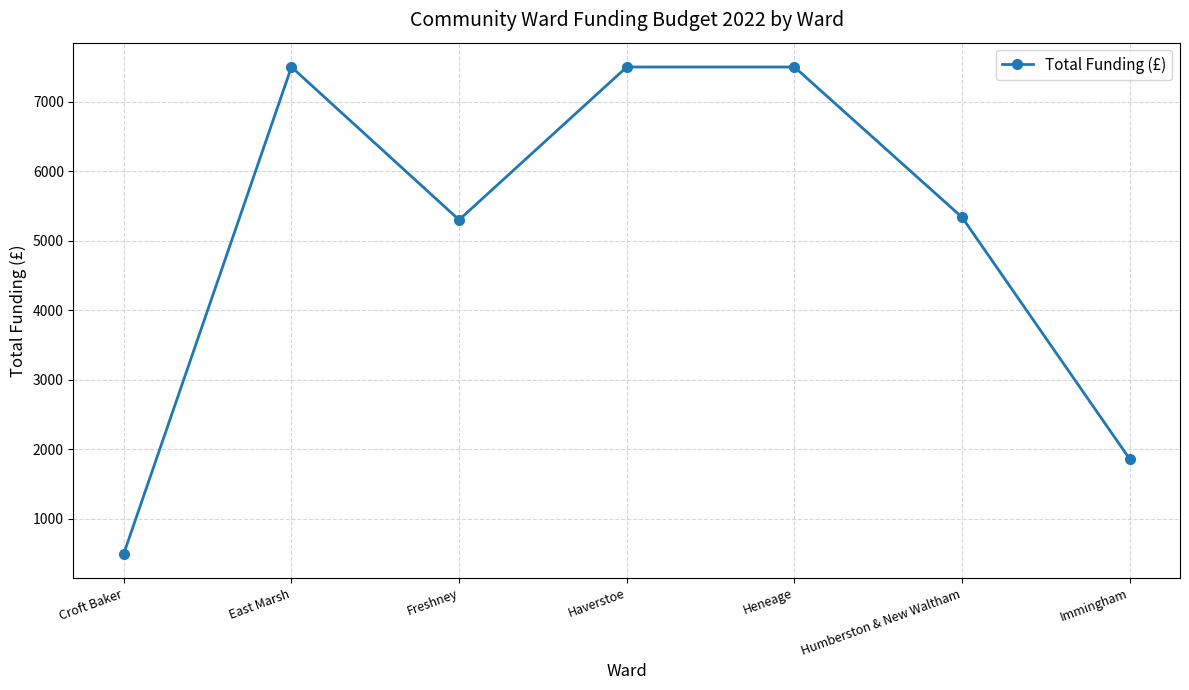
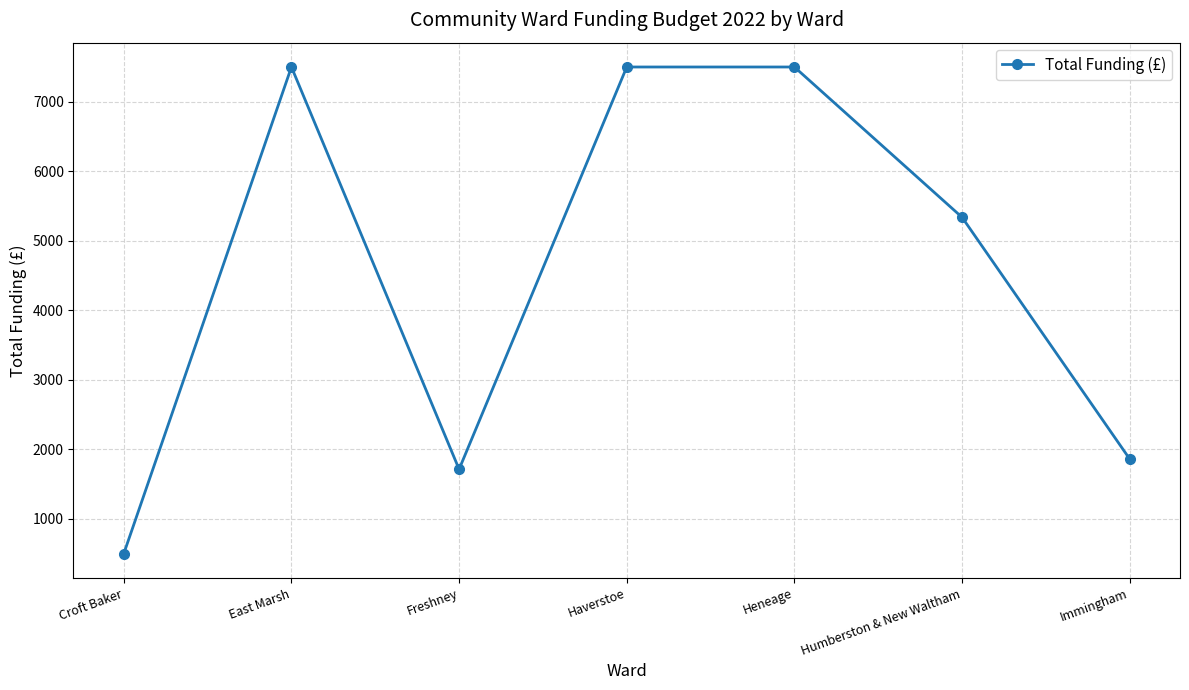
  {
    "Croft Baker": 500,
    "East Marsh": 7500,
-   "Freshney": 5300,
+   "Freshney": 1700,
    "Haverstoe": 7500,
    "Heneage": 7500,
    "Humberston & New Waltham": 5300,
    "Immingham": 1900
  }
